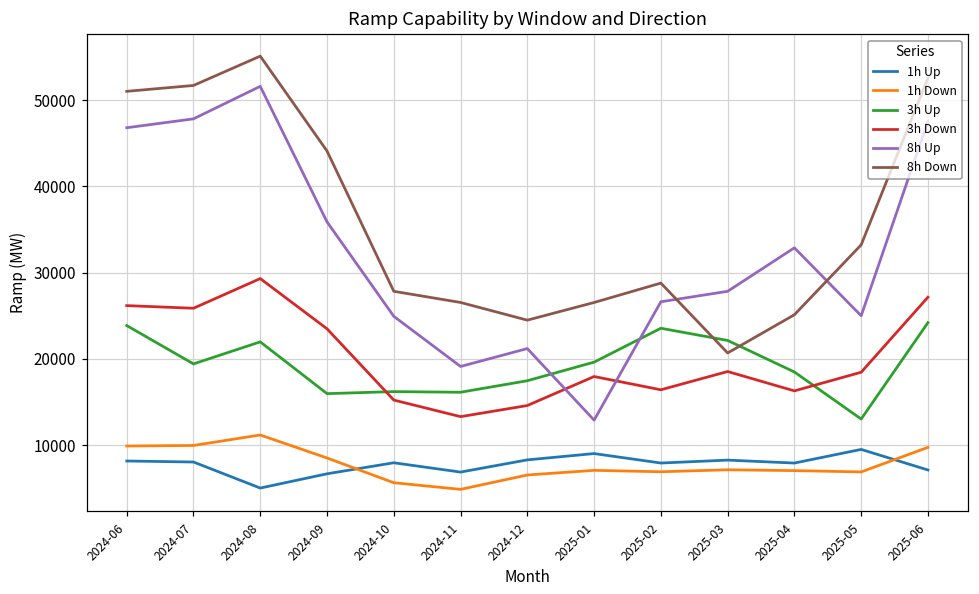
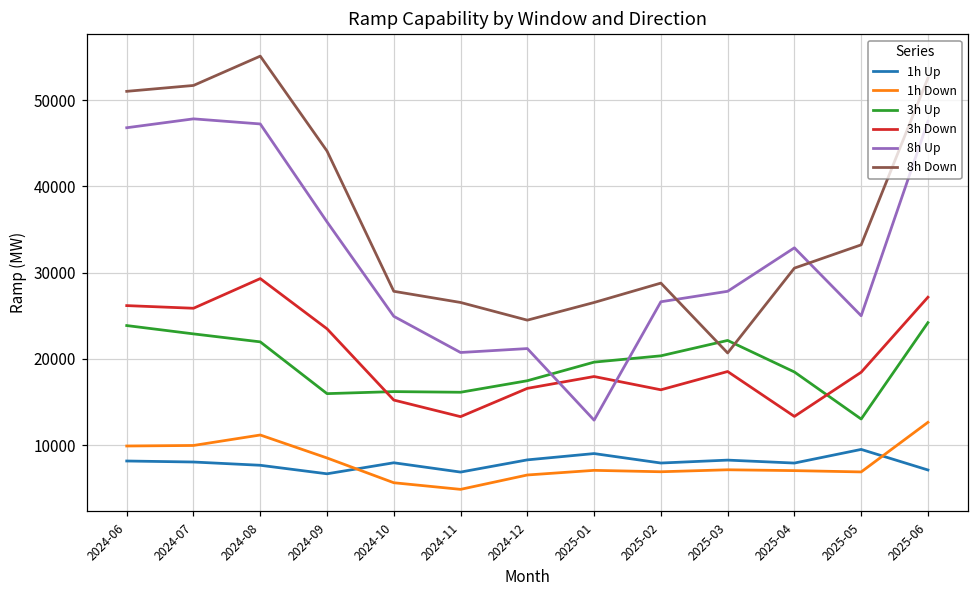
  {
    "1h Up": {
      "2024-06": 8000,
      "2024-07": 8000,
-     "2024-08": 5000,
+     "2024-08": 8000,
      "2024-09": 7000,
      "2024-10": 8000,
      "2024-11": 7000,
      "2024-12": 8000,
      "2025-01": 9000,
      "2025-02": 8000,
      "2025-03": 8000,
      "2025-04": 8000,
      "2025-05": 9000,
      "2025-06": 7000
    },
    "1h Down": {
      "2024-06": 10000,
      "2024-07": 10000,
      "2024-08": 11000,
      "2024-09": 9000,
      "2024-10": 6000,
      "2024-11": 5000,
      "2024-12": 7000,
      "2025-01": 7000,
      "2025-02": 7000,
      "2025-03": 7000,
      "2025-04": 7000,
      "2025-05": 7000,
-     "2025-06": 10000
+     "2025-06": 13000
    },
    "3h Up": {
      "2024-06": 24000,
-     "2024-07": 19000,
+     "2024-07": 23000,
      "2024-08": 22000,
      "2024-09": 16000,
      "2024-10": 16000,
      "2024-11": 16000,
      "2024-12": 17000,
      "2025-01": 20000,
-     "2025-02": 24000,
+     "2025-02": 20000,
      "2025-03": 22000,
      "2025-04": 18000,
      "2025-05": 13000,
      "2025-06": 24000
    },
    "3h Down": {
      "2024-06": 26000,
      "2024-07": 26000,
      "2024-08": 29000,
      "2024-09": 23000,
      "2024-10": 15000,
      "2024-11": 13000,
-     "2024-12": 15000,
+     "2024-12": 17000,
      "2025-01": 18000,
      "2025-02": 16000,
      "2025-03": 19000,
-     "2025-04": 16000,
+     "2025-04": 13000,
      "2025-05": 18000,
      "2025-06": 27000
    },
    "8h Up": {
      "2024-06": 47000,
      "2024-07": 48000,
-     "2024-08": 52000,
+     "2024-08": 47000,
      "2024-09": 36000,
      "2024-10": 25000,
-     "2024-11": 19000,
+     "2024-11": 21000,
      "2024-12": 21000,
      "2025-01": 13000,
      "2025-02": 27000,
      "2025-03": 28000,
      "2025-04": 33000,
      "2025-05": 25000
    },
    "8h Down": {
      "2024-06": 51000,
      "2024-07": 52000,
      "2024-08": 55000,
      "2024-09": 44000,
      "2024-10": 28000,
      "2024-11": 27000,
      "2024-12": 24000,
      "2025-01": 27000,
      "2025-02": 29000,
      "2025-03": 21000,
-     "2025-04": 25000,
+     "2025-04": 31000,
      "2025-05": 33000
    }
  }
